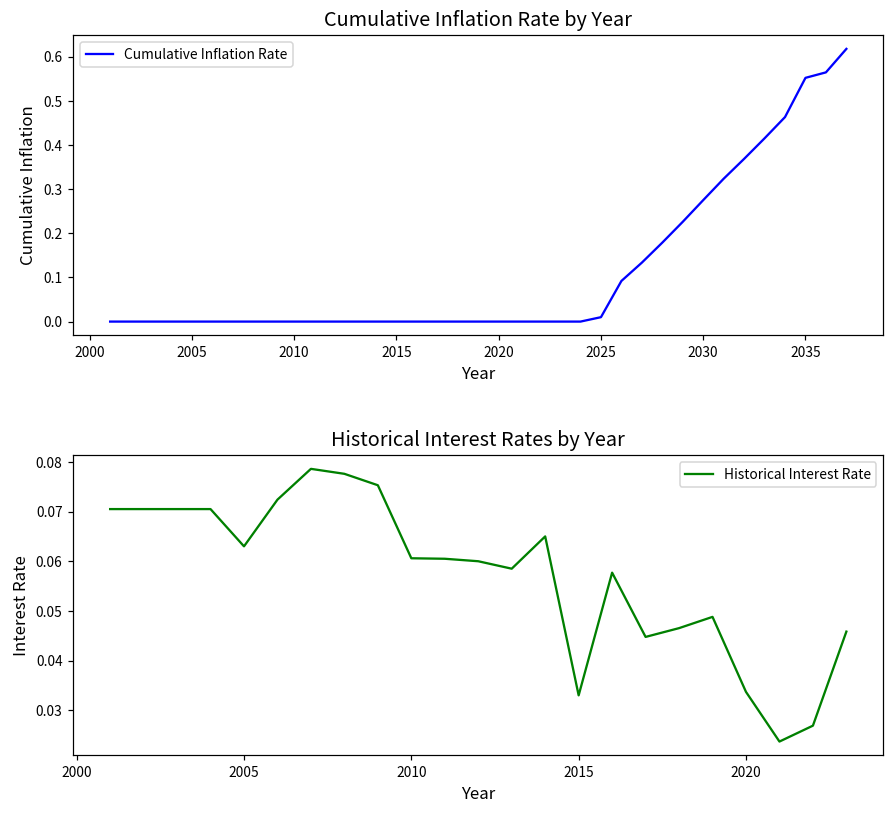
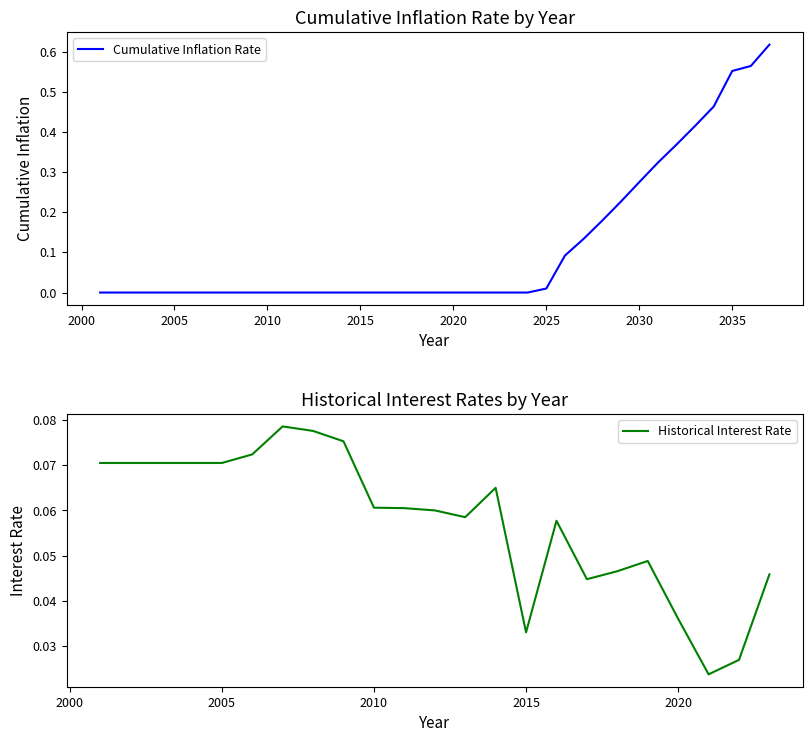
  {
    "Cumulative Inflation Rate by Year": {
      "2005": 0.00,
      "2010": 0.00,
      "2015": 0.00,
      "2020": 0.00,
      "2025": 0.01,
      "2030": 0.28,
      "2035": 0.55
    },
    "Historical Interest Rates by Year": {
-     "2005": 0.063,
+     "2005": 0.071,
      "2010": 0.061,
      "2015": 0.033,
-     "2020": 0.034
+     "2020": 0.036
    }
  }
